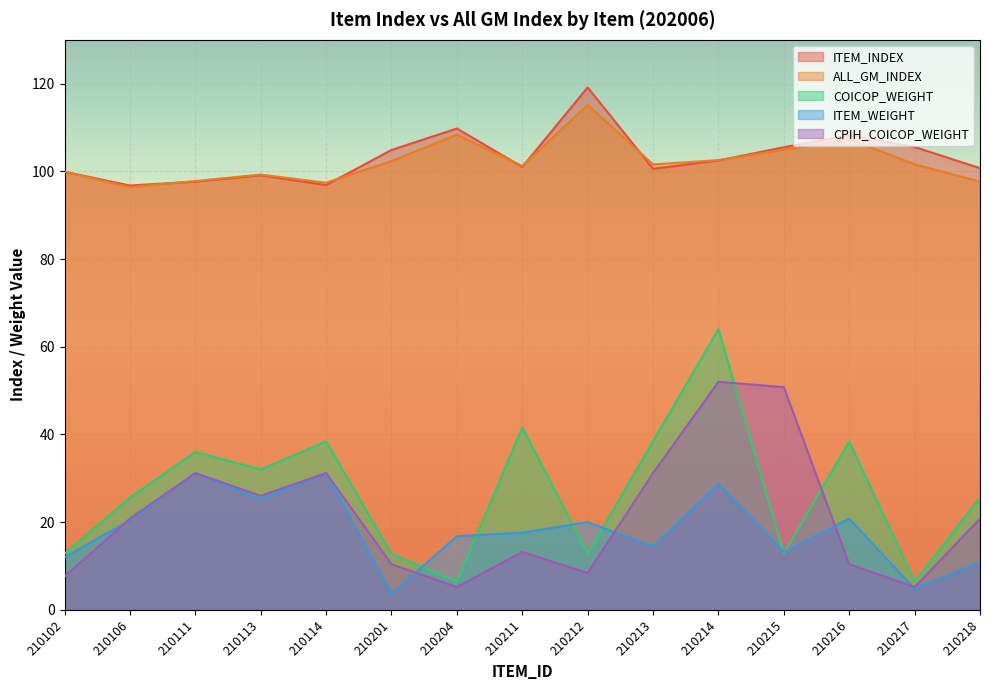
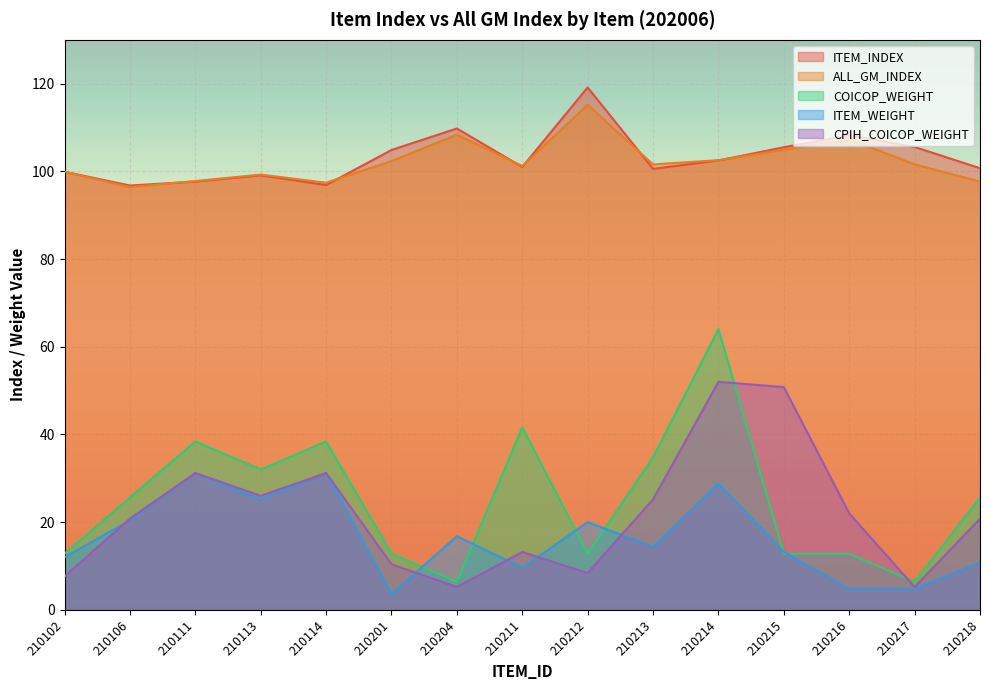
  {
    "COICOP_WEIGHT": {
      "210102": 13,
      "210106": 26,
-     "210111": 36,
+     "210111": 38,
      "210113": 32,
      "210114": 38,
      "210201": 13,
      "210204": 6,
      "210211": 42,
      "210212": 13,
-     "210213": 38,
+     "210213": 35,
      "210214": 64,
-     "210216": 38,
+     "210216": 13,
      "210217": 6,
      "210218": 26
    },
    "ITEM_WEIGHT": {
      "210102": 12,
      "210113": 25,
      "210201": 4,
      "210204": 17,
-     "210211": 18,
+     "210211": 10,
      "210212": 20,
      "210213": 14,
      "210214": 29,
-     "210216": 21,
+     "210216": 5,
      "210218": 11
    },
    "CPIH_COICOP_WEIGHT": {
      "210102": 8,
      "210113": 26,
      "210201": 10,
      "210204": 5,
      "210211": 13,
      "210212": 8,
-     "210213": 31,
+     "210213": 25,
      "210214": 52,
      "210215": 51,
-     "210216": 10,
+     "210216": 22,
      "210218": 21
    }
  }
